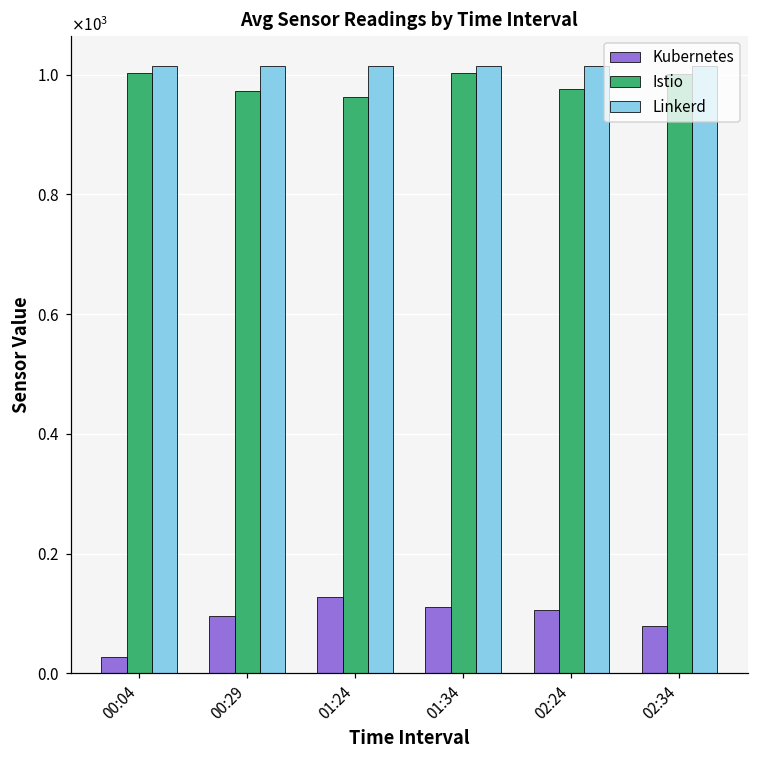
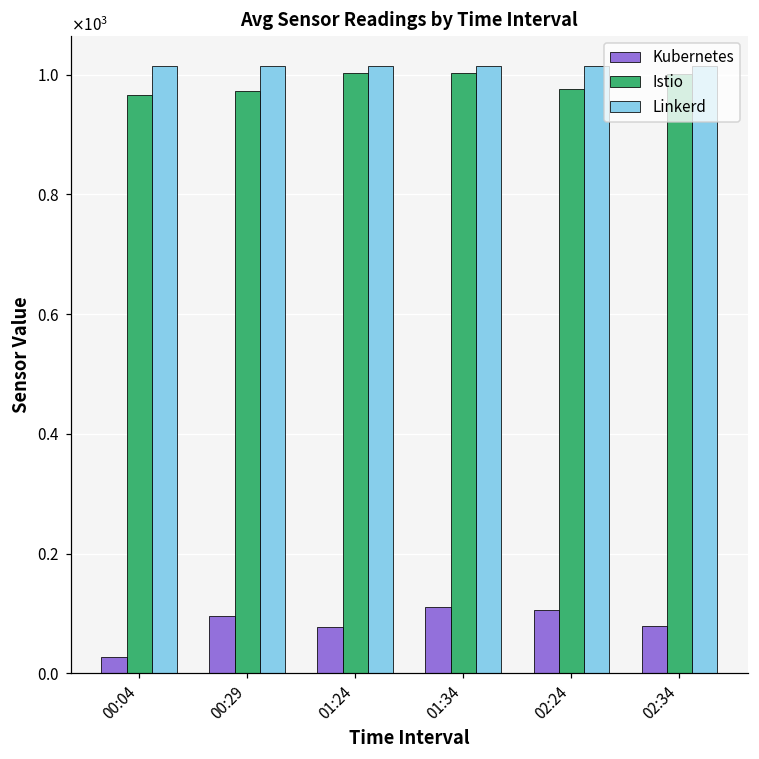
  {
    "Kubernetes": {
      "00:04": 30,
      "00:29": 100,
-     "01:24": 130,
+     "01:24": 80,
      "01:34": 110,
      "02:24": 110,
      "02:34": 80
    },
    "Istio": {
-     "00:04": 1000,
+     "00:04": 970,
      "00:29": 970,
-     "01:24": 960,
+     "01:24": 1000,
      "01:34": 1000,
      "02:24": 980
    },
    "Linkerd": {
      "00:04": 1010,
      "00:29": 1010,
      "01:24": 1010,
      "01:34": 1010,
      "02:24": 1010
    }
  }
